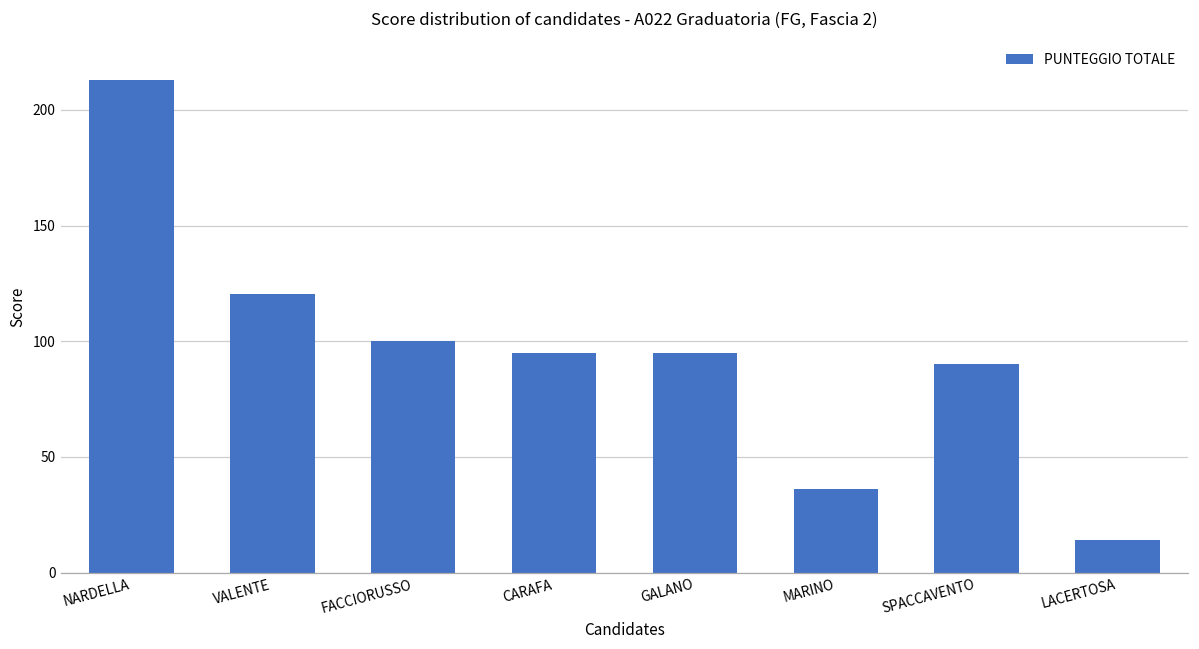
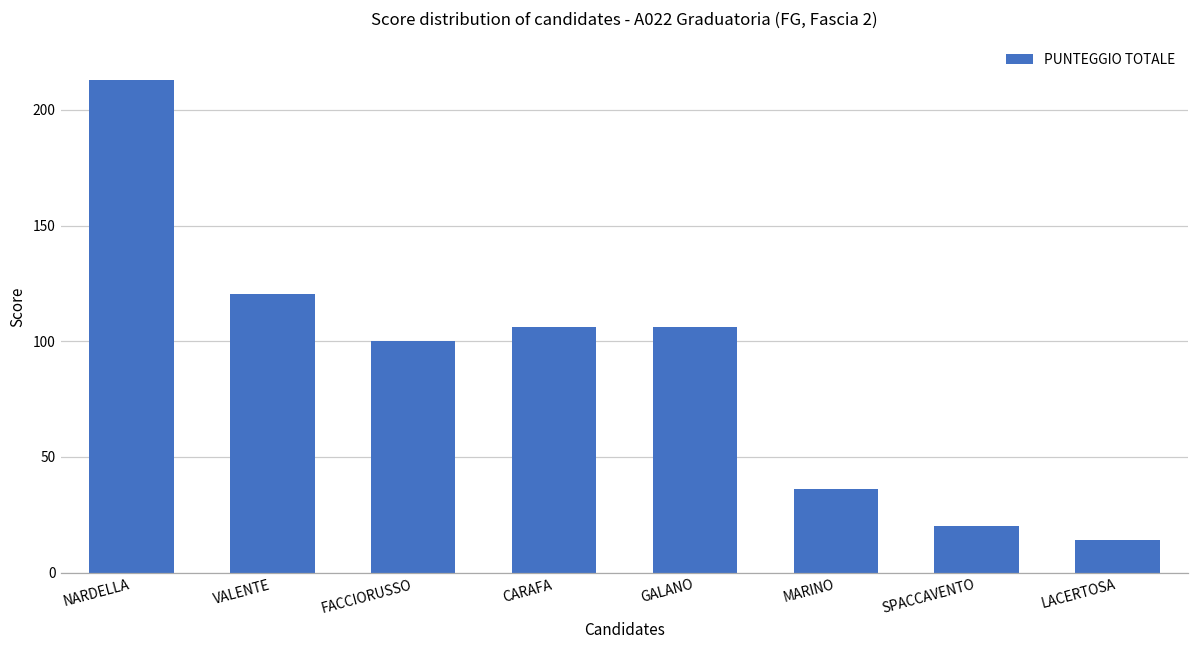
  {
    "NARDELLA": 213,
    "VALENTE": 120,
    "FACCIORUSSO": 100,
-   "CARAFA": 95,
-   "GALANO": 95,
+   "CARAFA": 106,
+   "GALANO": 106,
    "MARINO": 36,
-   "SPACCAVENTO": 90,
+   "SPACCAVENTO": 20,
    "LACERTOSA": 14
  }
